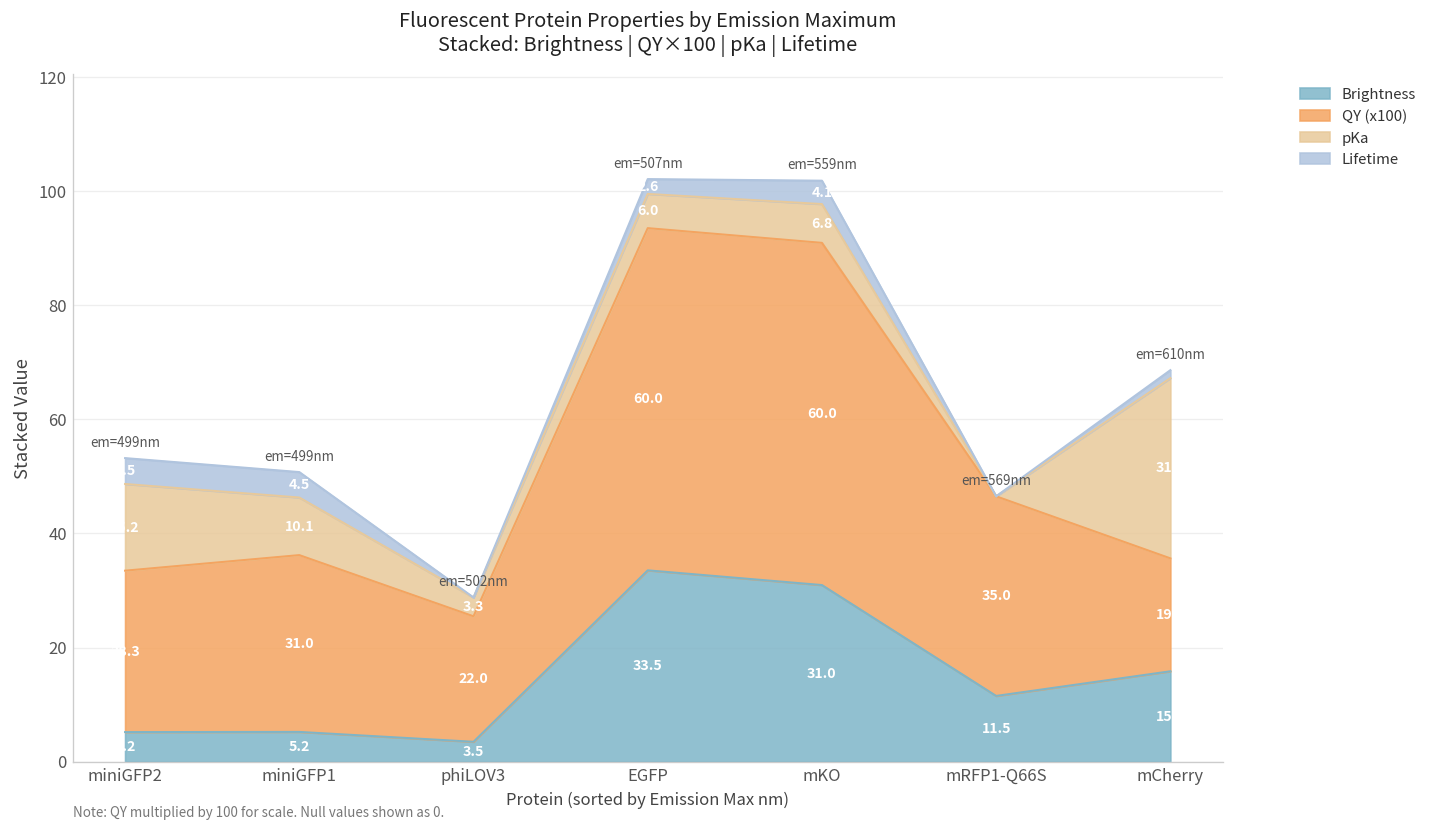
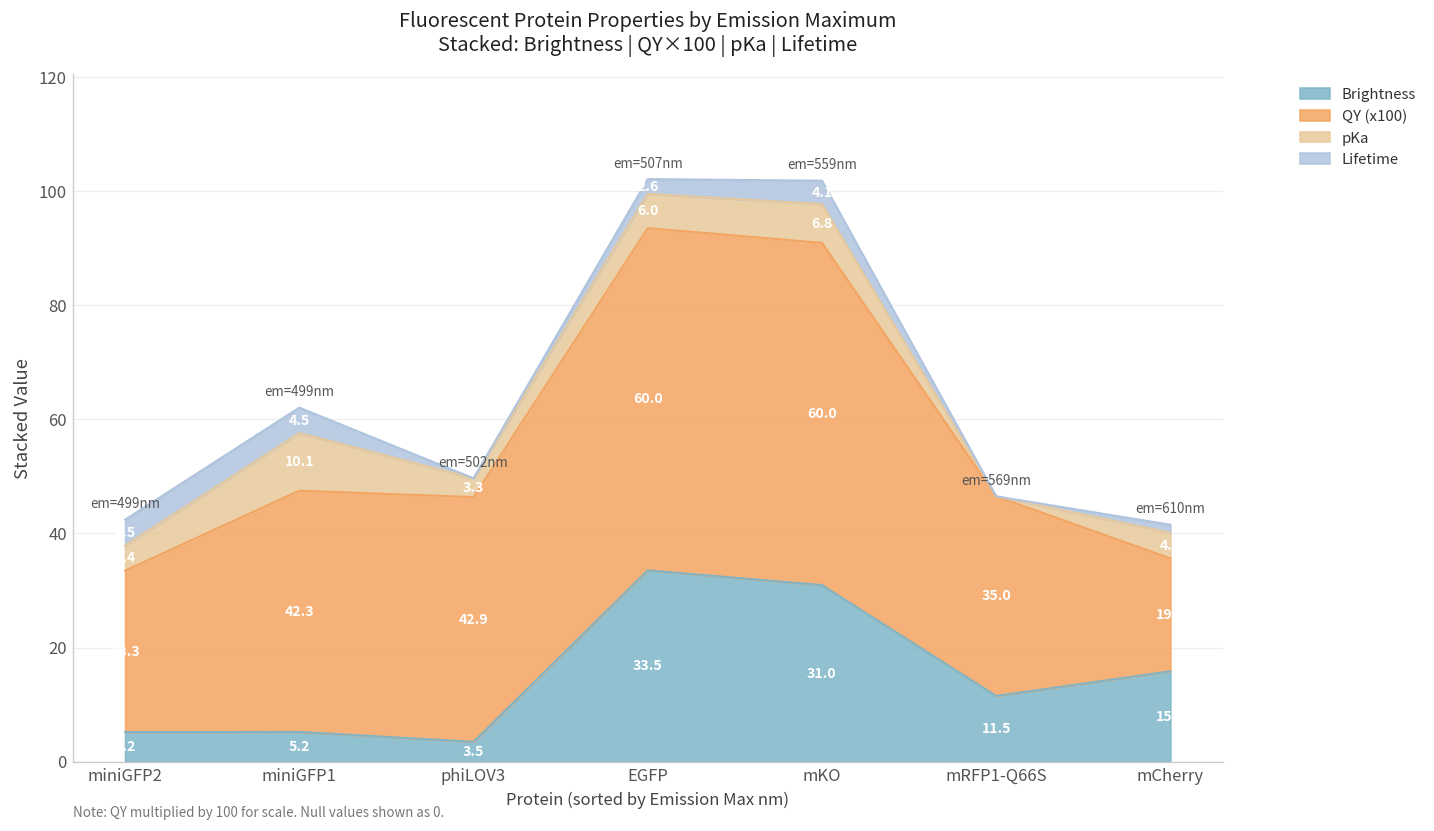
  {
    "QY (x100)": {
-     "miniGFP1": 31.0,
-     "phiLOV3": 22.0
+     "miniGFP1": 42.3,
+     "phiLOV3": 42.9
    },
    "pKa": {
-     "miniGFP2": 15,
-     "mCherry": 32
+     "miniGFP2": 4,
+     "mCherry": 5
    }
  }
